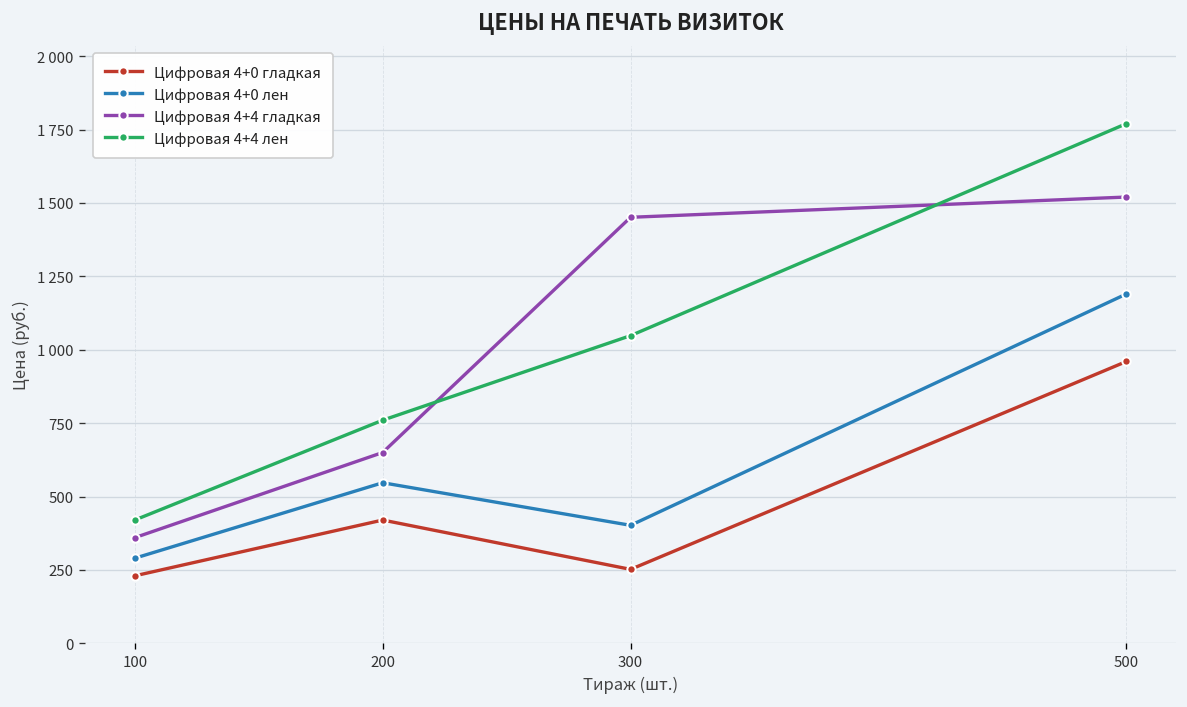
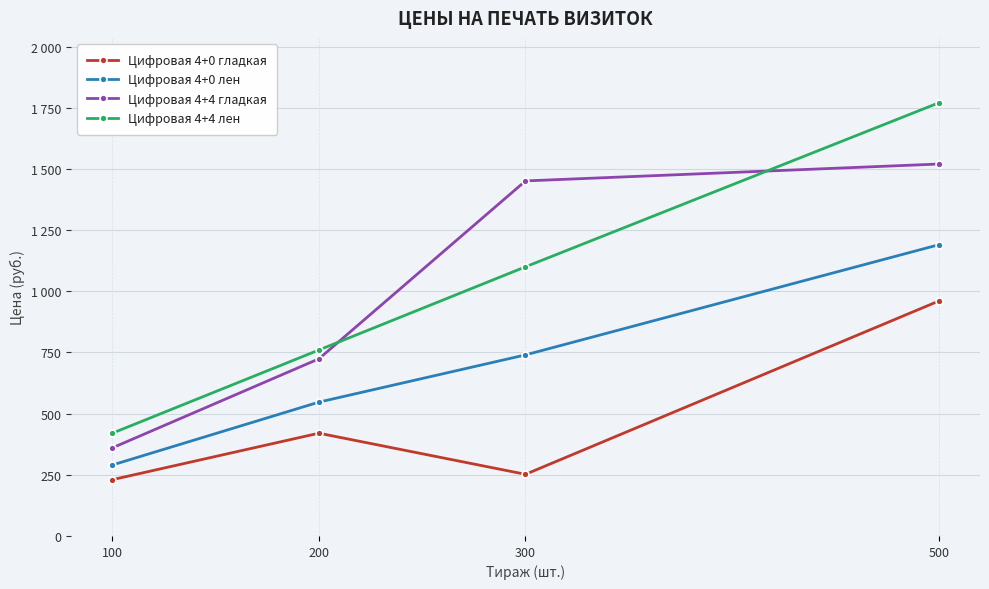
  {
    "Цифровая 4+0 гладкая": {
      "100": 230,
      "200": 420,
      "300": 250,
      "500": 960
    },
    "Цифровая 4+0 лен": {
      "100": 290,
      "200": 550,
-     "300": 400,
+     "300": 740,
      "500": 1190
    },
    "Цифровая 4+4 гладкая": {
      "100": 360,
-     "200": 650,
+     "200": 720,
      "300": 1450,
      "500": 1520
    },
    "Цифровая 4+4 лен": {
      "100": 420,
      "200": 760,
-     "300": 1050,
+     "300": 1100,
      "500": 1770
    }
  }
